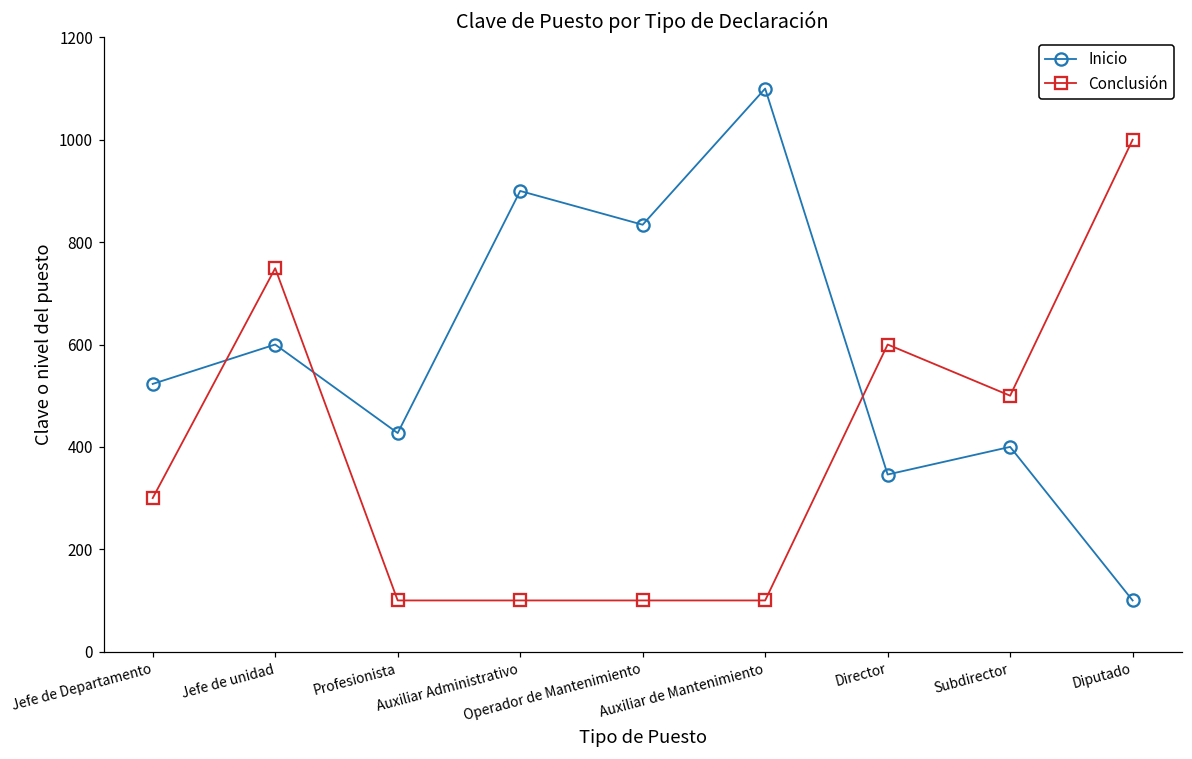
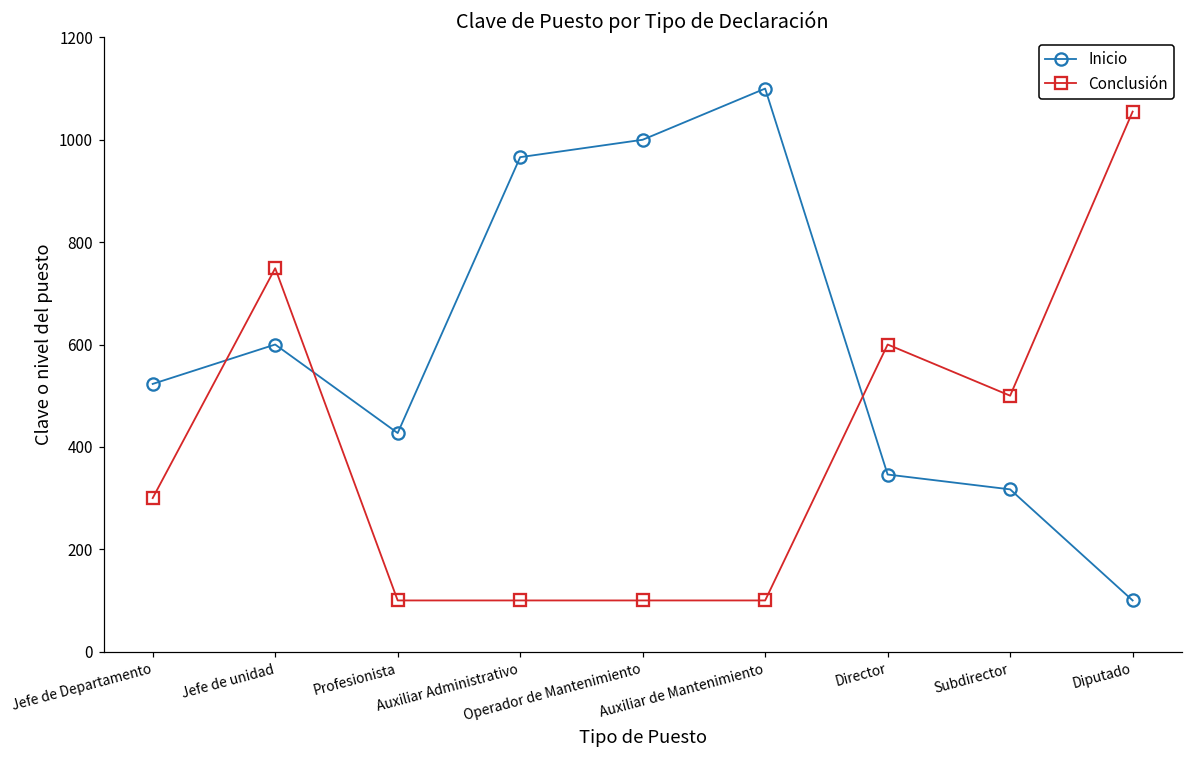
  {
    "Inicio": {
      "Jefe de Departamento": 520,
      "Jefe de unidad": 600,
      "Profesionista": 430,
-     "Auxiliar Administrativo": 900,
-     "Operador de Mantenimiento": 830,
+     "Auxiliar Administrativo": 970,
+     "Operador de Mantenimiento": 1000,
      "Auxiliar de Mantenimiento": 1100,
      "Director": 350,
-     "Subdirector": 400,
+     "Subdirector": 320,
      "Diputado": 100
    },
    "Conclusión": {
      "Jefe de Departamento": 300,
      "Jefe de unidad": 750,
      "Profesionista": 100,
      "Auxiliar Administrativo": 100,
      "Operador de Mantenimiento": 100,
      "Auxiliar de Mantenimiento": 100,
      "Director": 600,
      "Subdirector": 500,
-     "Diputado": 1000
+     "Diputado": 1060
    }
  }
